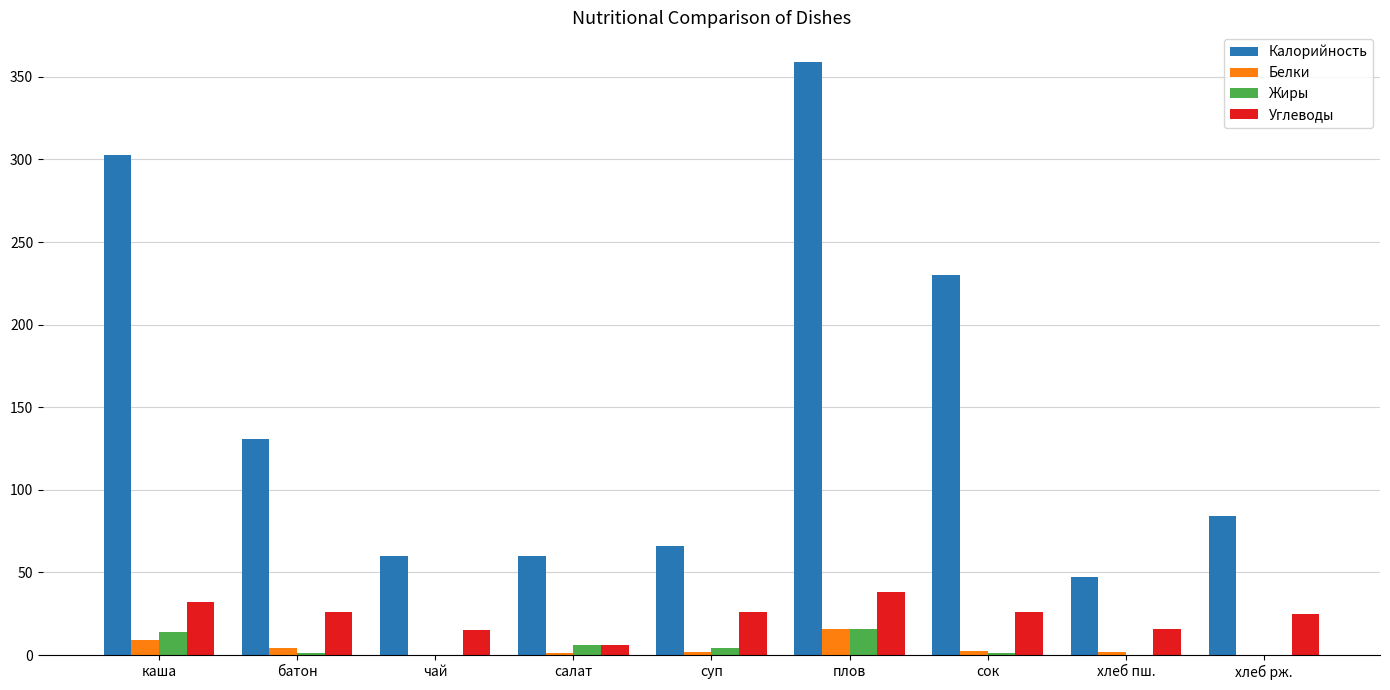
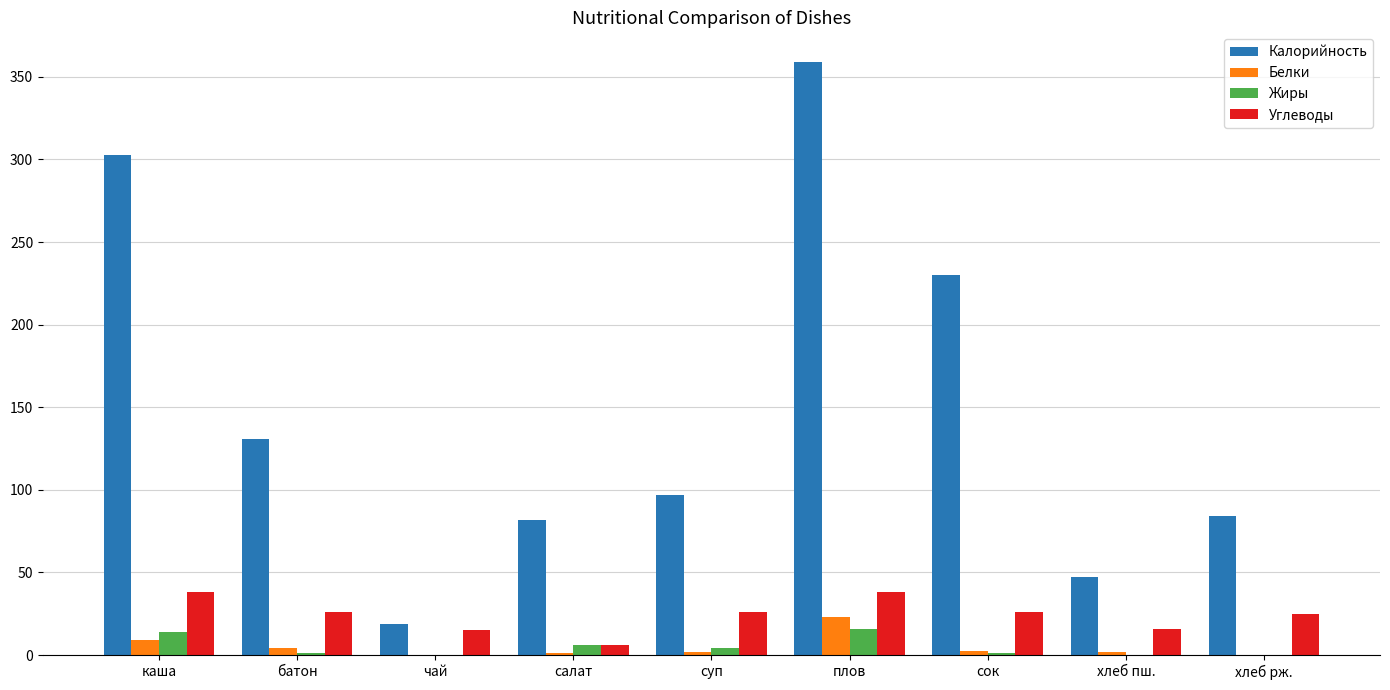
  {
    "Калорийность": {
      "каша": 303,
      "батон": 131,
-     "чай": 60,
-     "салат": 60,
-     "суп": 66,
+     "чай": 19,
+     "салат": 82,
+     "суп": 97,
      "плов": 359,
      "сок": 230,
      "хлеб пш.": 47,
      "хлеб рж.": 84
    },
    "Белки": {
      "каша": 9,
      "батон": 4,
      "чай": 0,
      "суп": 2,
-     "плов": 16,
+     "плов": 23,
      "сок": 3,
      "хлеб пш.": 2,
      "хлеб рж.": 0
    },
    "Жиры": {
      "каша": 14,
      "чай": 0,
      "салат": 6,
      "суп": 4,
      "плов": 16,
      "хлеб пш.": 0,
      "хлеб рж.": 0
    },
    "Углеводы": {
-     "каша": 32,
+     "каша": 38,
      "батон": 26,
      "чай": 15,
      "салат": 6,
      "суп": 26,
      "плов": 38,
      "сок": 26,
      "хлеб пш.": 16,
      "хлеб рж.": 25
    }
  }
